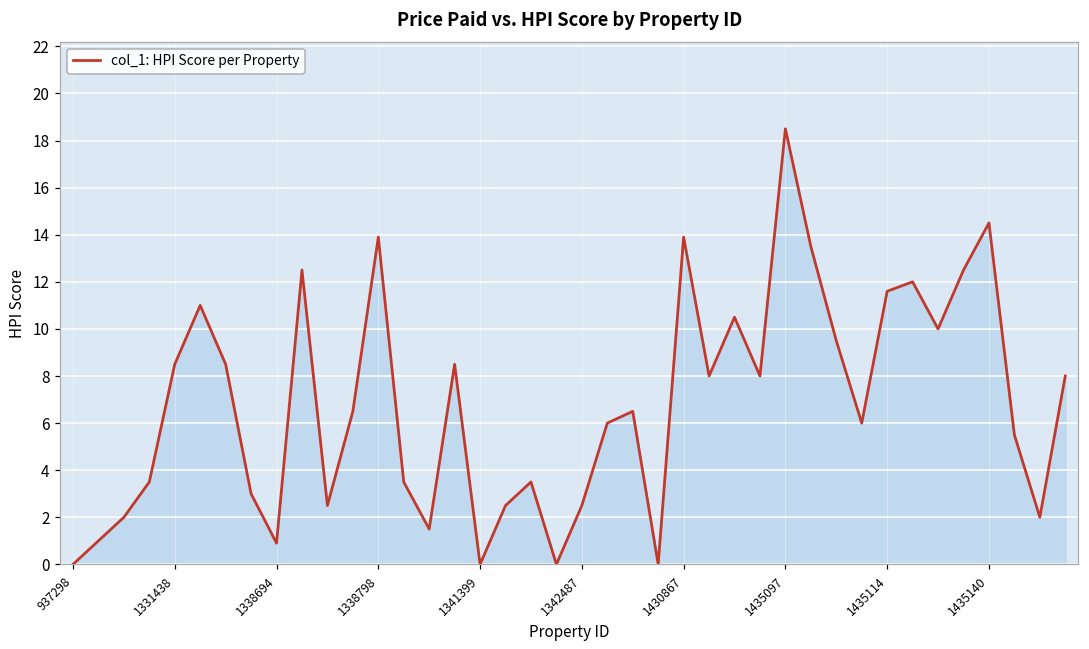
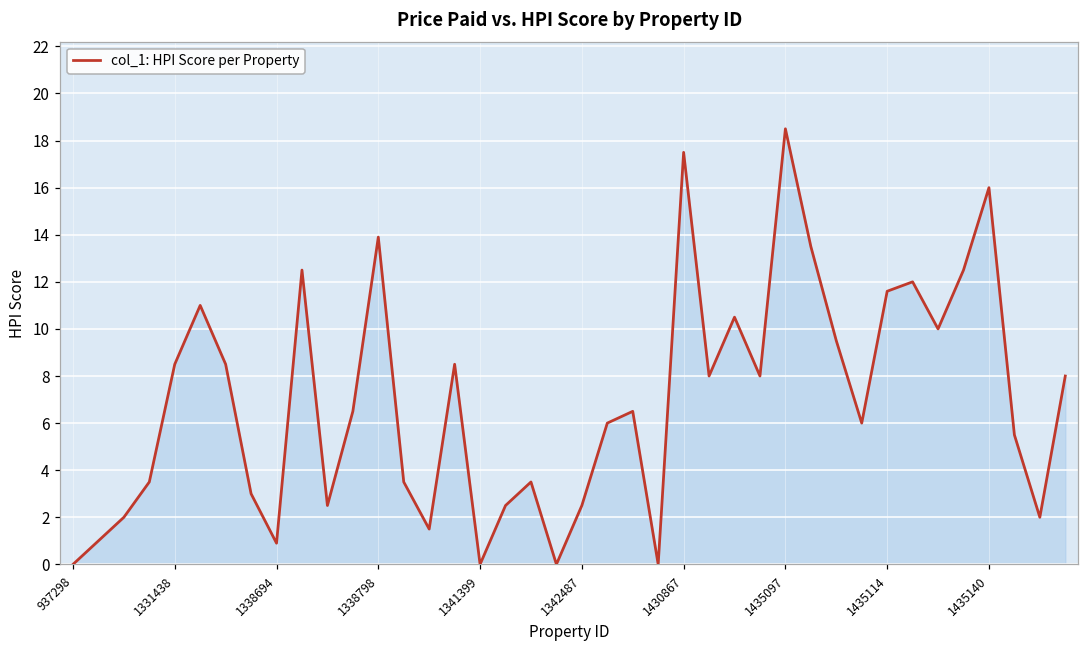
  {
    "937298": 0.0,
    "1331438": 8.5,
    "1338694": 0.9,
    "1338798": 13.9,
    "1341399": 0.0,
    "1342487": 2.5,
-   "1430867": 13.9,
+   "1430867": 17.5,
    "1435097": 18.5,
    "1435114": 11.6,
-   "1435140": 14.5
+   "1435140": 16.0
  }
